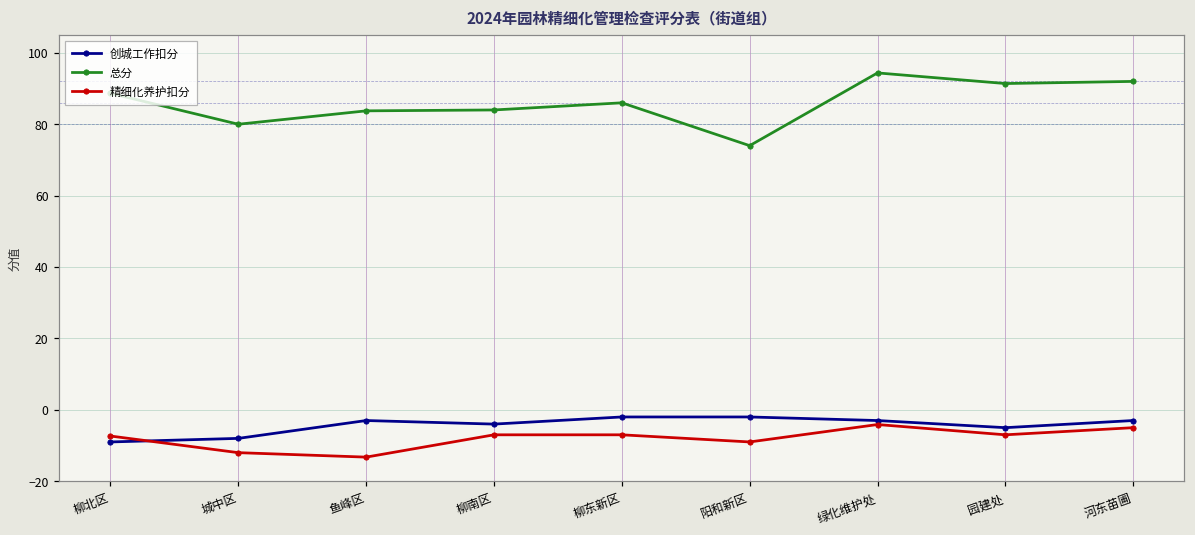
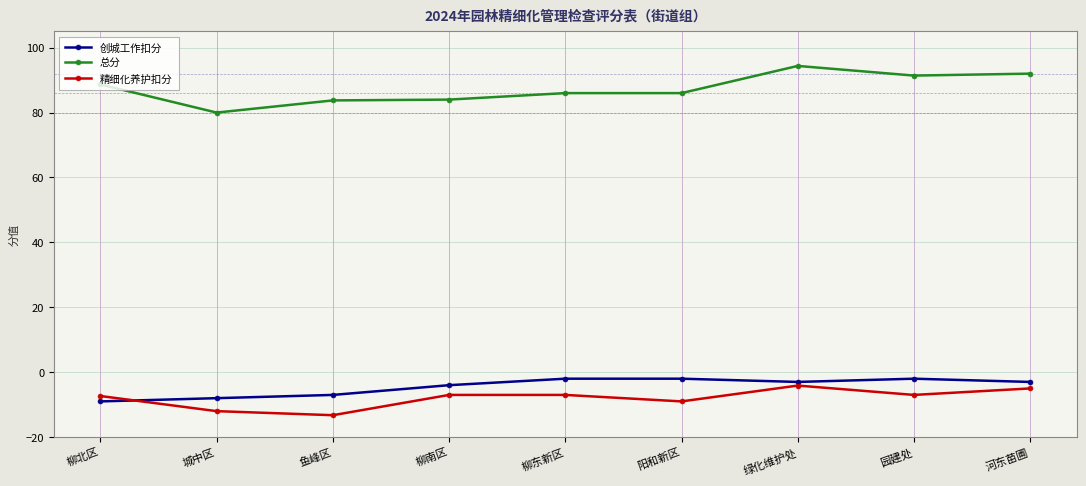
  {
    "创城工作扣分": {
      "柳北区": -9,
      "城中区": -8,
-     "鱼峰区": -3,
+     "鱼峰区": -7,
      "柳南区": -4,
      "柳东新区": -2,
      "阳和新区": -2,
      "绿化维护处": -3,
-     "园建处": -5,
+     "园建处": -2,
      "河东苗圃": -3
    },
    "总分": {
      "城中区": 80,
      "鱼峰区": 84,
      "柳南区": 84,
      "柳东新区": 86,
-     "阳和新区": 74,
+     "阳和新区": 86,
      "绿化维护处": 94,
      "园建处": 91,
      "河东苗圃": 92
    },
    "精细化养护扣分": {
      "柳北区": -7,
      "城中区": -12,
      "鱼峰区": -13,
      "柳南区": -7,
      "柳东新区": -7,
      "阳和新区": -9,
      "绿化维护处": -4,
      "园建处": -7,
      "河东苗圃": -5
    }
  }
